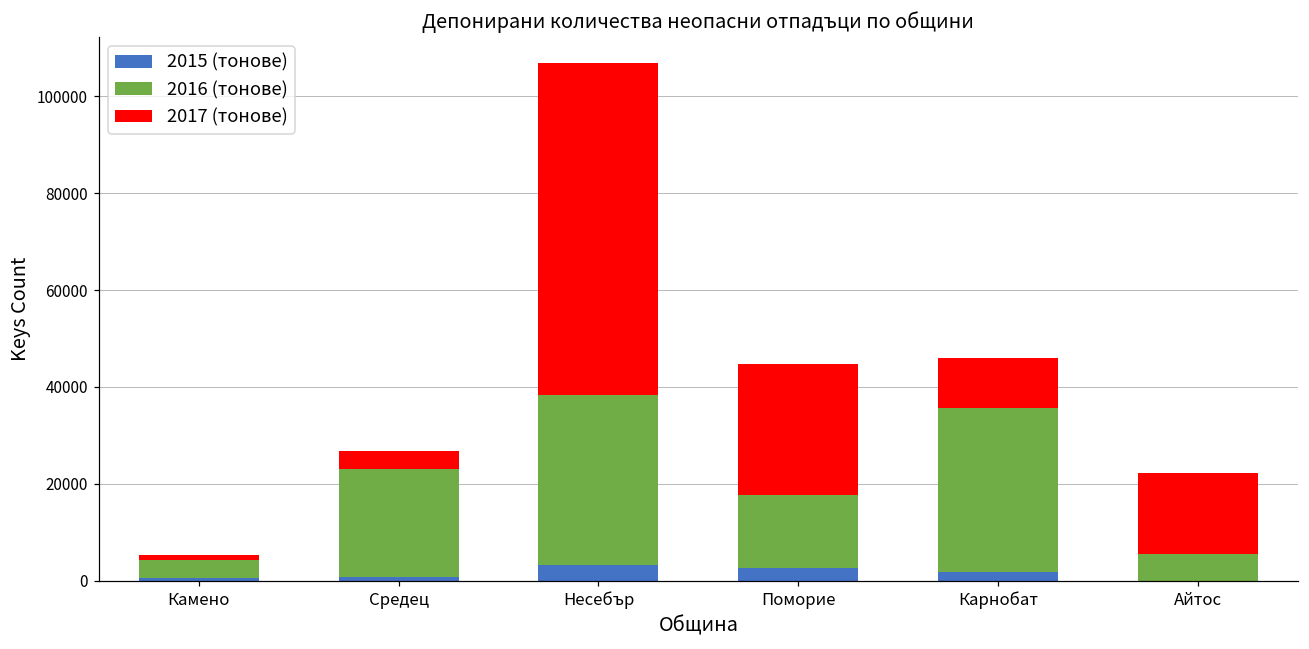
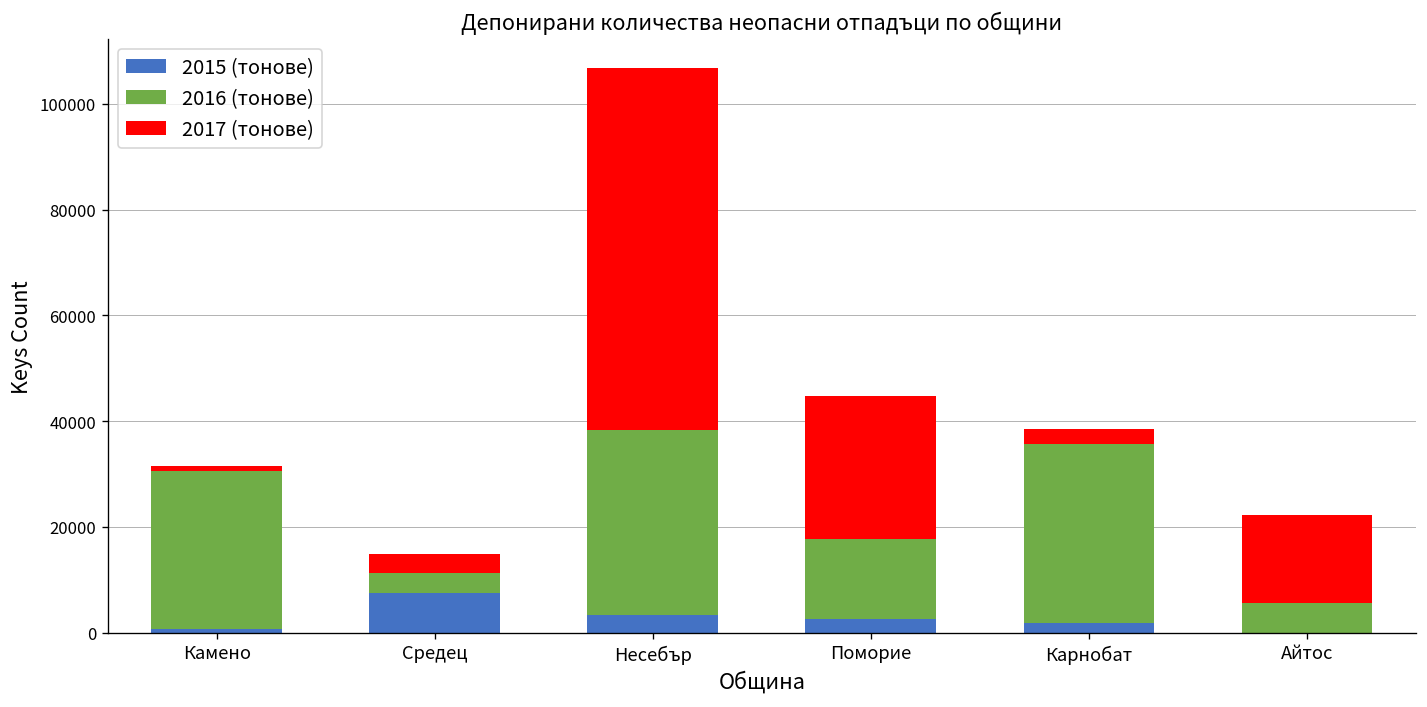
  {
    "2015 (тонове)": {
      "Камено": 1000,
-     "Средец": 1000,
+     "Средец": 8000,
      "Несебър": 3000,
      "Поморие": 3000,
      "Карнобат": 2000
    },
    "2016 (тонове)": {
-     "Камено": 4000,
-     "Средец": 22000,
+     "Камено": 30000,
+     "Средец": 4000,
      "Несебър": 35000,
      "Поморие": 15000,
      "Карнобат": 34000,
      "Айтос": 6000
    },
    "2017 (тонове)": {
      "Камено": 1000,
      "Средец": 4000,
      "Несебър": 69000,
      "Поморие": 27000,
-     "Карнобат": 10000,
+     "Карнобат": 3000,
      "Айтос": 17000
    }
  }
